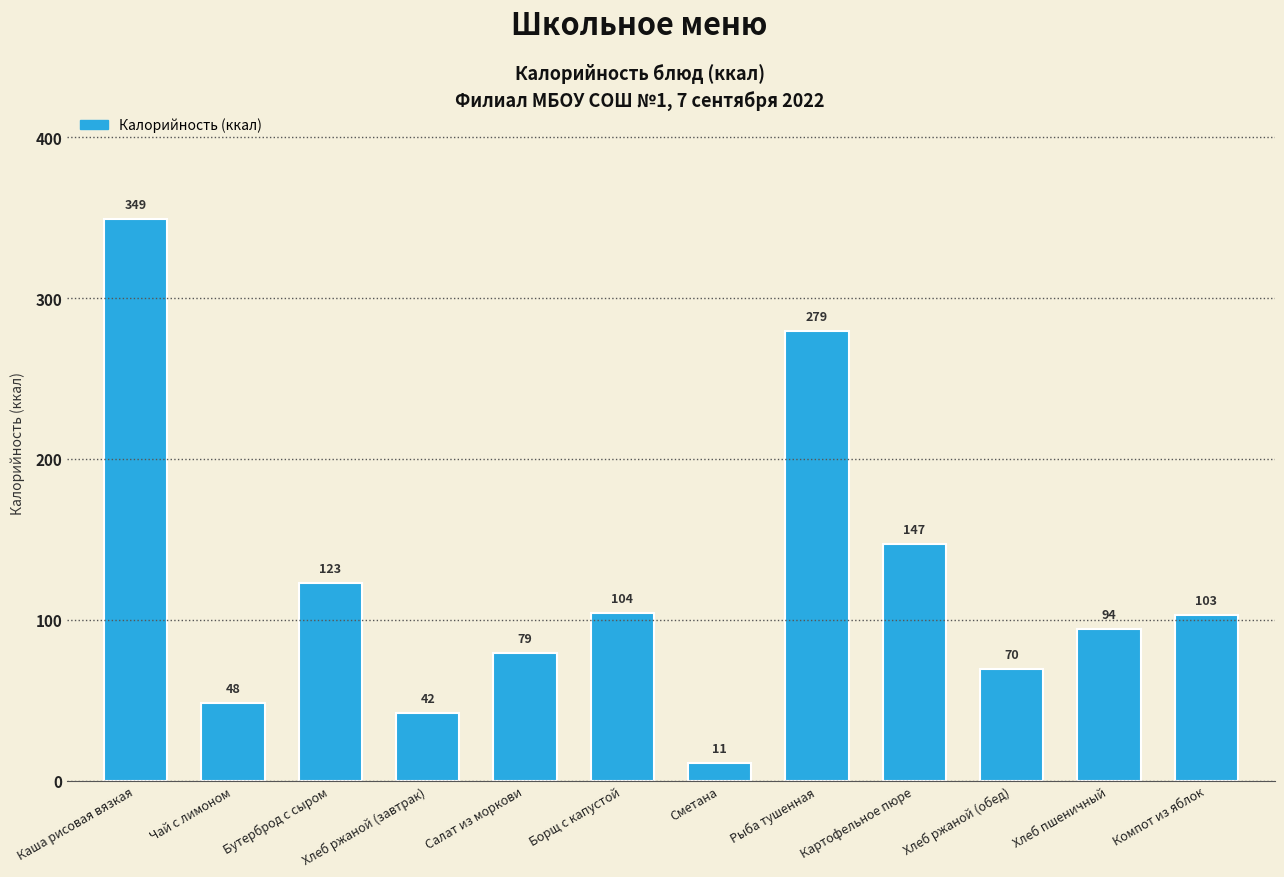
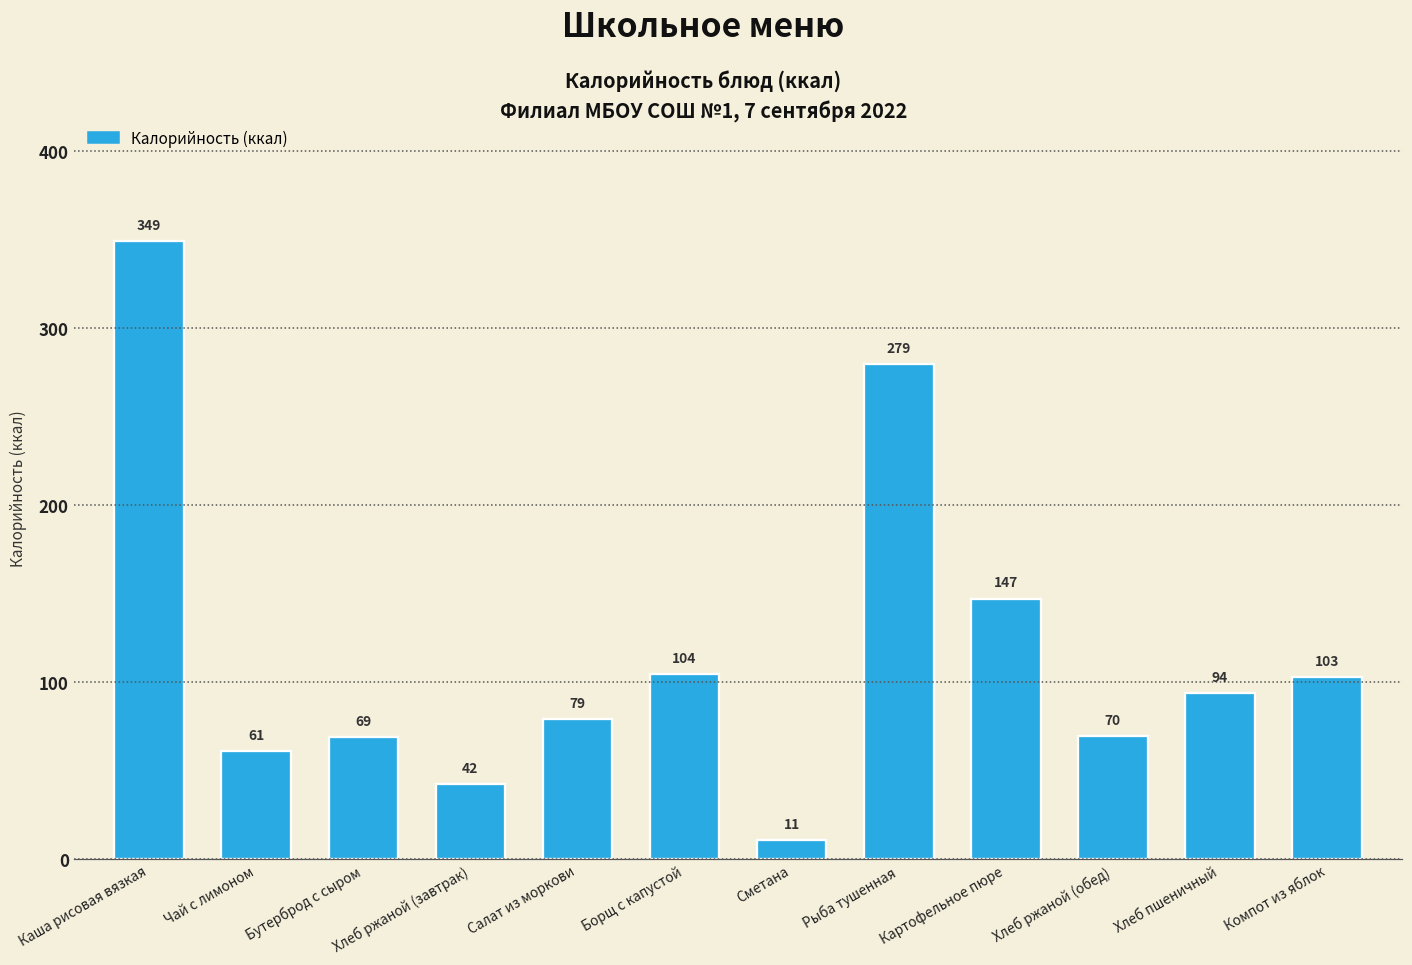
  {
    "Каша рисовая вязкая": 349,
-   "Чай с лимоном": 48,
-   "Бутерброд с сыром": 123,
+   "Чай с лимоном": 61,
+   "Бутерброд с сыром": 69,
    "Хлеб ржаной (завтрак)": 42,
    "Салат из моркови": 79,
    "Борщ с капустой": 104,
    "Сметана": 11,
    "Рыба тушенная": 279,
    "Картофельное пюре": 147,
    "Хлеб ржаной (обед)": 70,
    "Хлеб пшеничный": 94,
    "Компот из яблок": 103
  }
